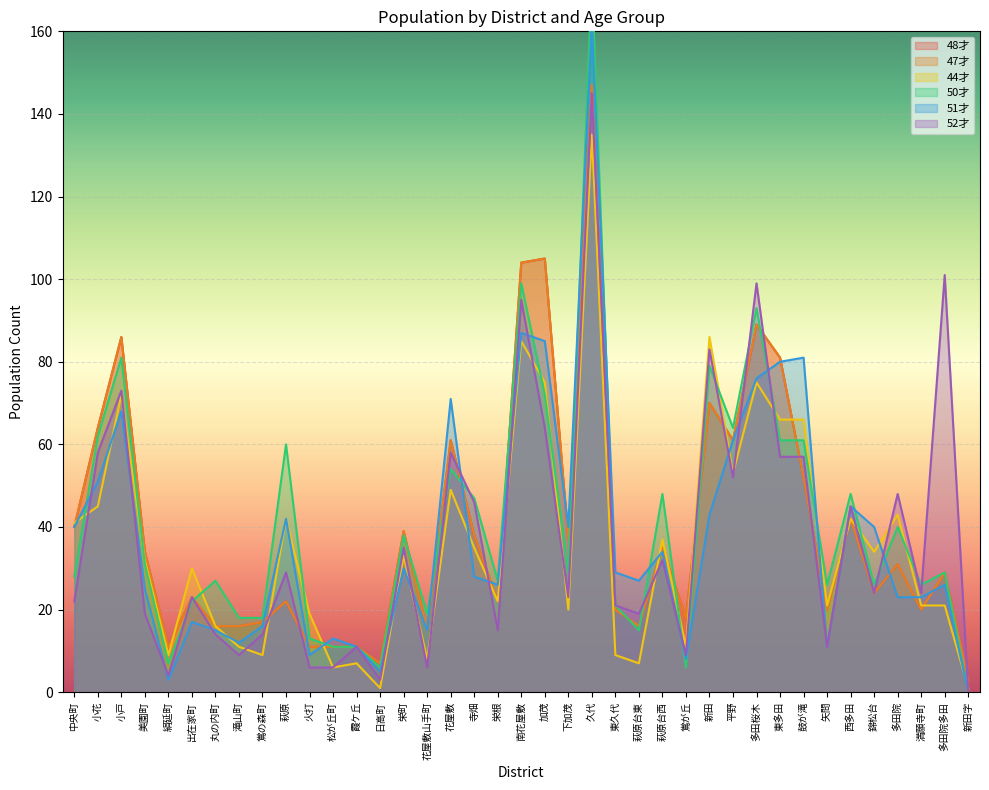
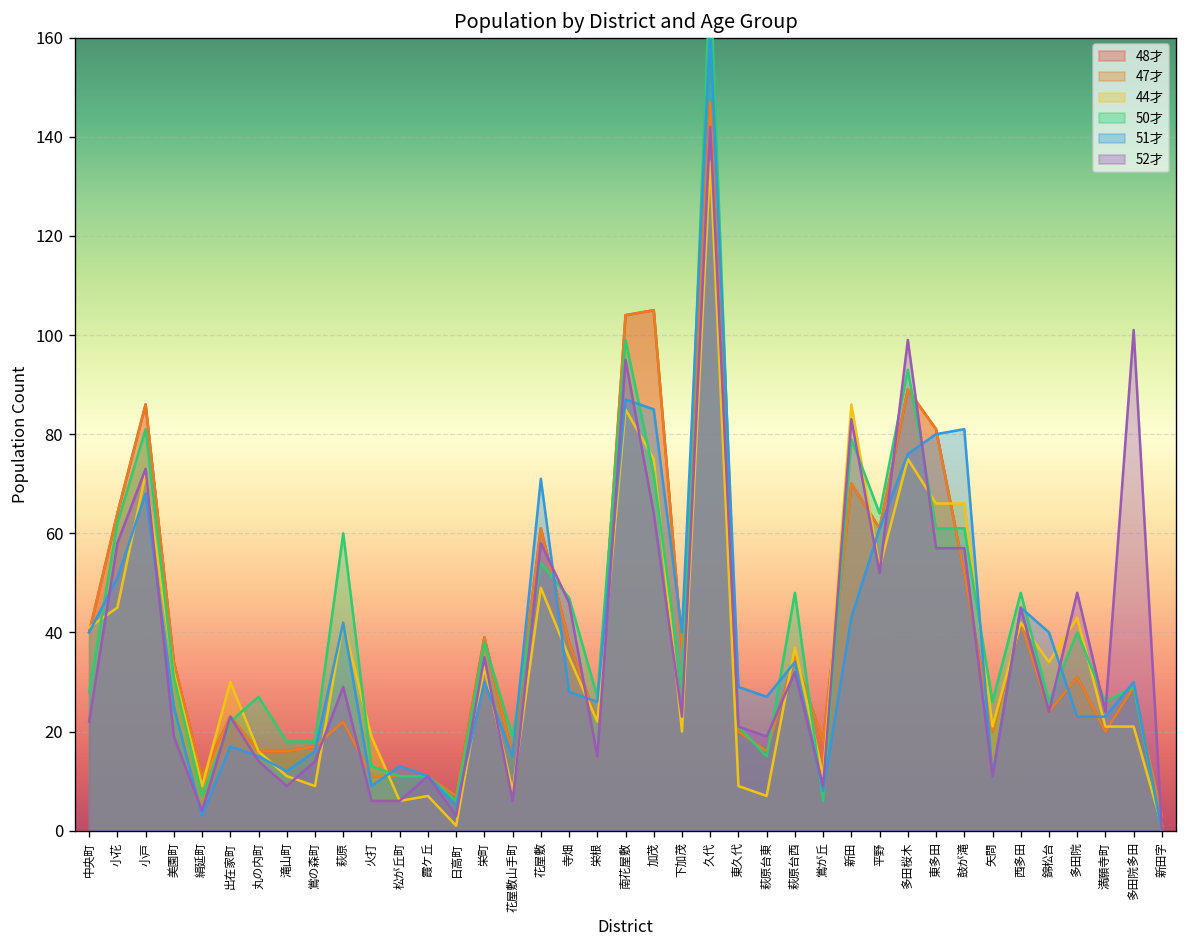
  {
    "50才": {
      "中央町": 28,
      "小花": 62,
      "小戸": 81,
      "美園町": 31,
      "絹延町": 7,
      "出在家町": 22,
      "丸の内町": 27,
      "滝山町": 18,
      "鴬の森町": 18,
      "萩原": 60,
      "火打": 13,
      "日高町": 6,
      "栄町": 38,
      "花屋敷山手町": 19,
      "花屋敷": 54,
      "寺畑": 47,
      "栄根": 27,
      "南花屋敷": 99,
      "加茂": 72,
      "下加茂": 29,
      "萩原台東": 15,
      "萩原台西": 48,
      "鴬が丘": 6,
      "新田": 79,
      "平野": 64,
      "多田桜木": 93,
      "東多田": 61,
      "鼓が滝": 61,
      "矢問": 26,
      "西多田": 48,
      "錦松台": 26,
      "多田院": 40,
      "満願寺町": 26
    },
    "51才": {
      "小花": 51,
      "小戸": 68,
      "美園町": 25,
      "絹延町": 3,
      "出在家町": 17,
      "丸の内町": 15,
      "滝山町": 12,
      "鴬の森町": 16,
      "火打": 9,
      "松が丘町": 13,
      "日高町": 5,
      "栄町": 30,
      "花屋敷": 71,
      "寺畑": 28,
      "栄根": 26,
      "南花屋敷": 87,
      "加茂": 85,
      "下加茂": 40,
      "東久代": 29,
      "萩原台東": 27,
      "萩原台西": 34,
      "鴬が丘": 8,
      "新田": 43,
      "多田桜木": 76,
      "東多田": 80,
      "鼓が滝": 81,
      "錦松台": 40,
      "多田院": 23,
      "満願寺町": 23,
-     "多田院多田": 26
+     "多田院多田": 30
    },
    "52才": {
      "中央町": 22,
      "小花": 58,
      "小戸": 73,
      "美園町": 19,
      "絹延町": 4,
      "丸の内町": 14,
      "滝山町": 9,
      "鴬の森町": 14,
      "萩原": 29,
      "火打": 6,
      "日高町": 3,
      "栄町": 35,
      "花屋敷山手町": 6,
      "花屋敷": 58,
      "寺畑": 46,
      "栄根": 15,
      "南花屋敷": 95,
      "加茂": 64,
      "下加茂": 23,
-     "久代": 145,
+     "久代": 142,
      "萩原台東": 19,
      "萩原台西": 32,
      "鴬が丘": 9,
      "新田": 83,
      "平野": 52,
      "多田桜木": 99,
      "東多田": 57,
      "鼓が滝": 57,
      "多田院": 48,
      "満願寺町": 24,
      "多田院多田": 101
    }
  }
